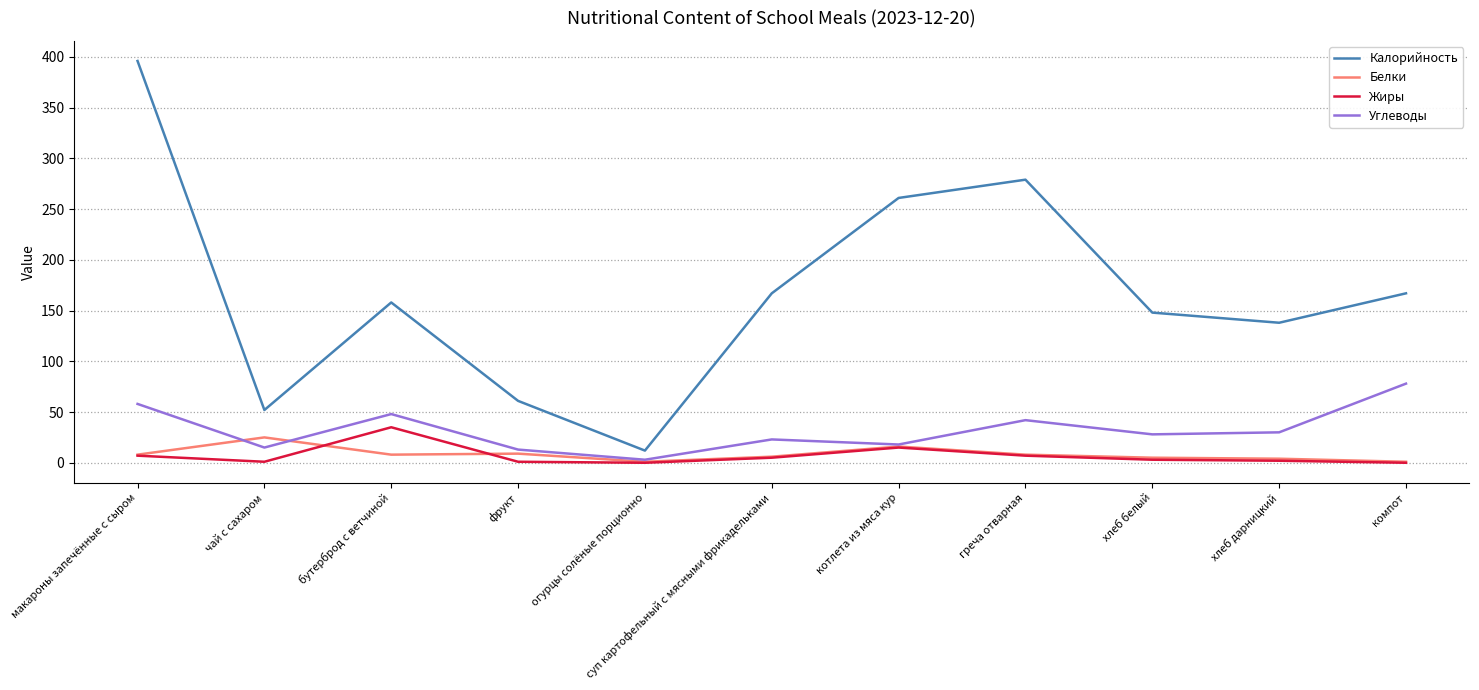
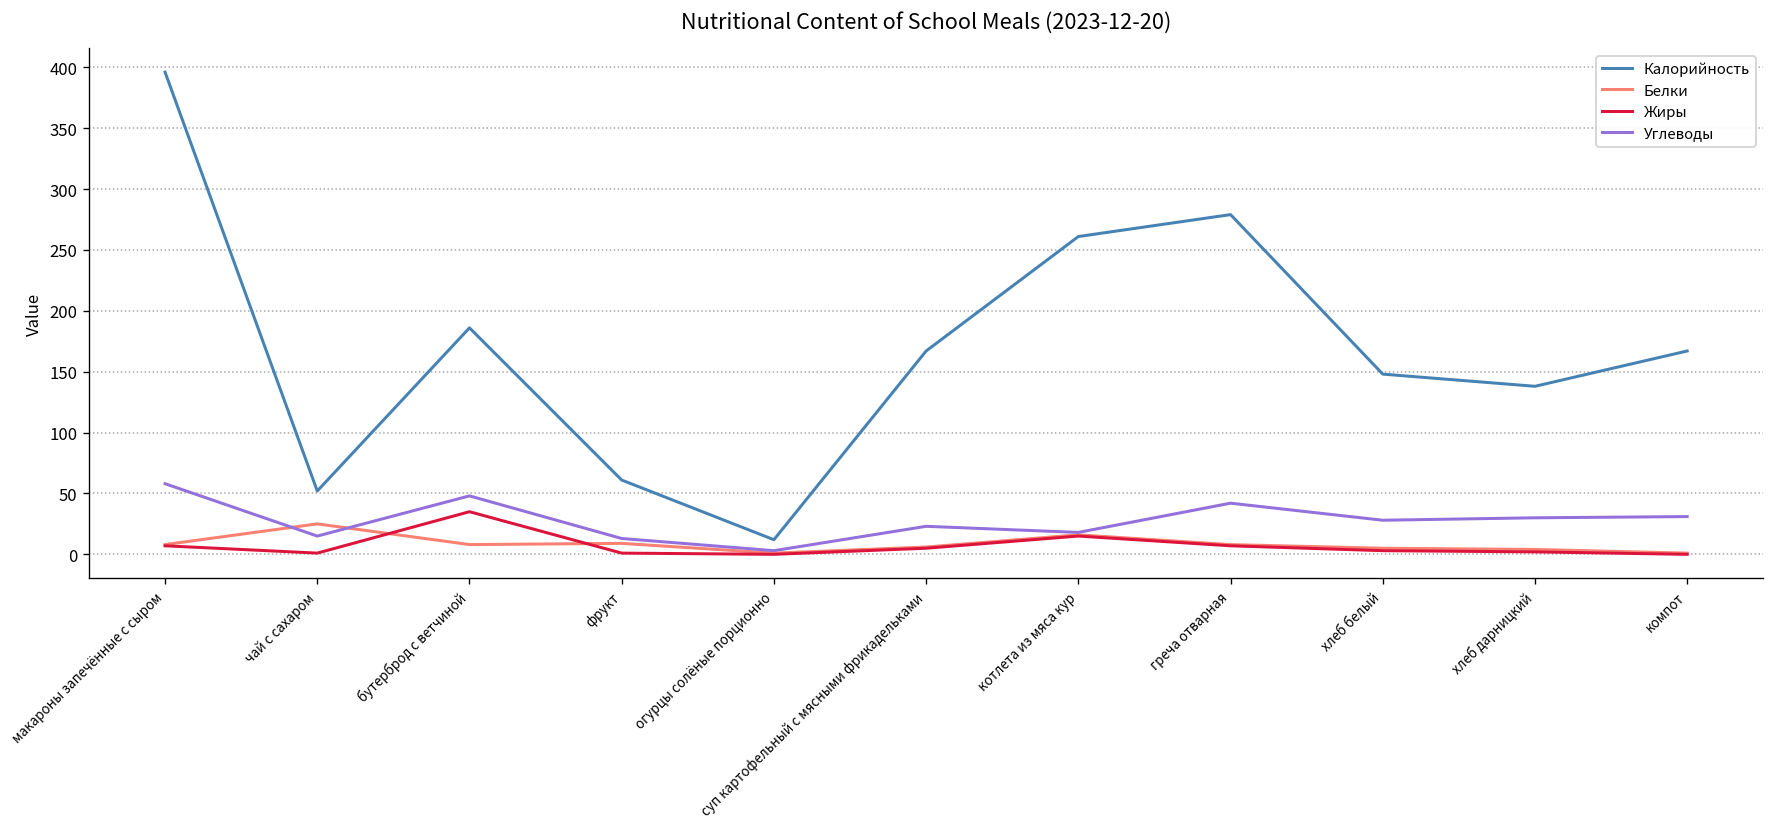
  {
    "Калорийность": {
      "макароны запечённые с сыром": 396,
      "чай с сахаром": 52,
-     "бутерброд с ветчиной": 158,
+     "бутерброд с ветчиной": 186,
      "фрукт": 61,
      "огурцы солёные порционно": 12,
      "суп картофельный с мясными фрикадельками": 167,
      "котлета из мяса кур": 261,
      "греча отварная": 279,
      "хлеб белый": 148,
      "хлеб дарницкий": 138,
      "компот": 167
    },
    "Белки": {
      "чай с сахаром": 25,
      "бутерброд с ветчиной": 8,
      "фрукт": 9
    },
    "Жиры": {
      "чай с сахаром": 1,
      "бутерброд с ветчиной": 35,
      "фрукт": 1
    },
    "Углеводы": {
      "макароны запечённые с сыром": 58,
      "чай с сахаром": 15,
      "бутерброд с ветчиной": 48,
      "фрукт": 13,
      "суп картофельный с мясными фрикадельками": 23,
      "греча отварная": 42,
      "хлеб белый": 28,
      "хлеб дарницкий": 30,
-     "компот": 78
+     "компот": 31
    }
  }
